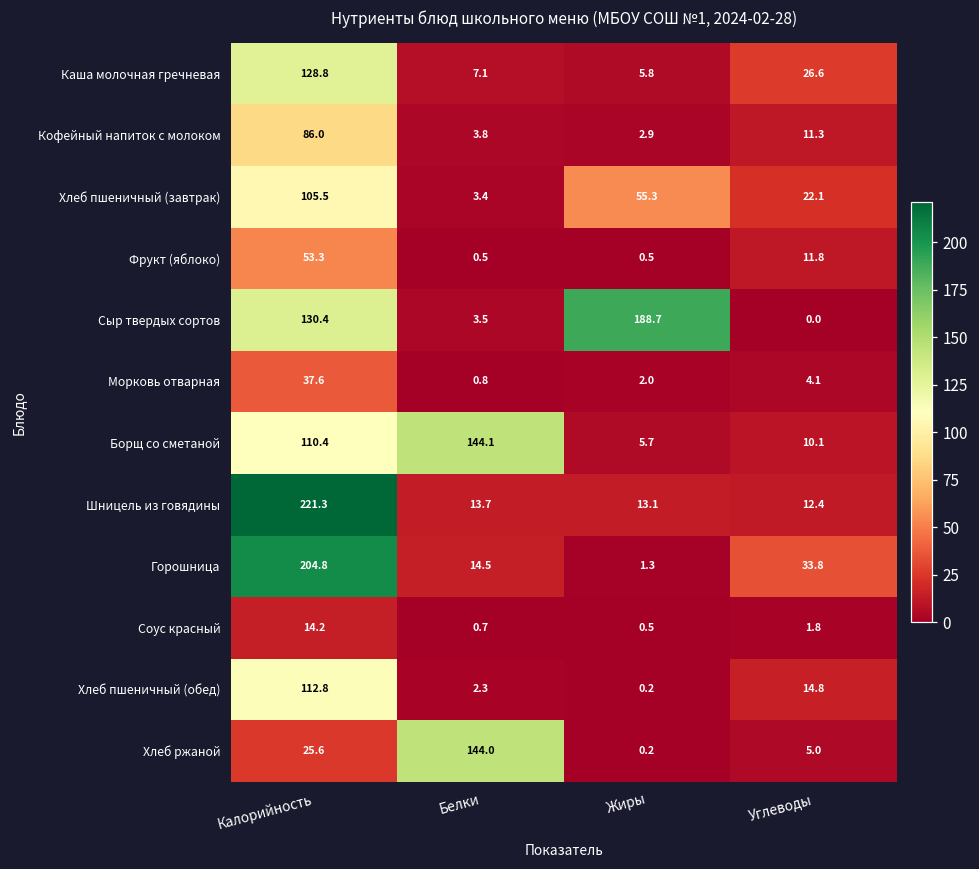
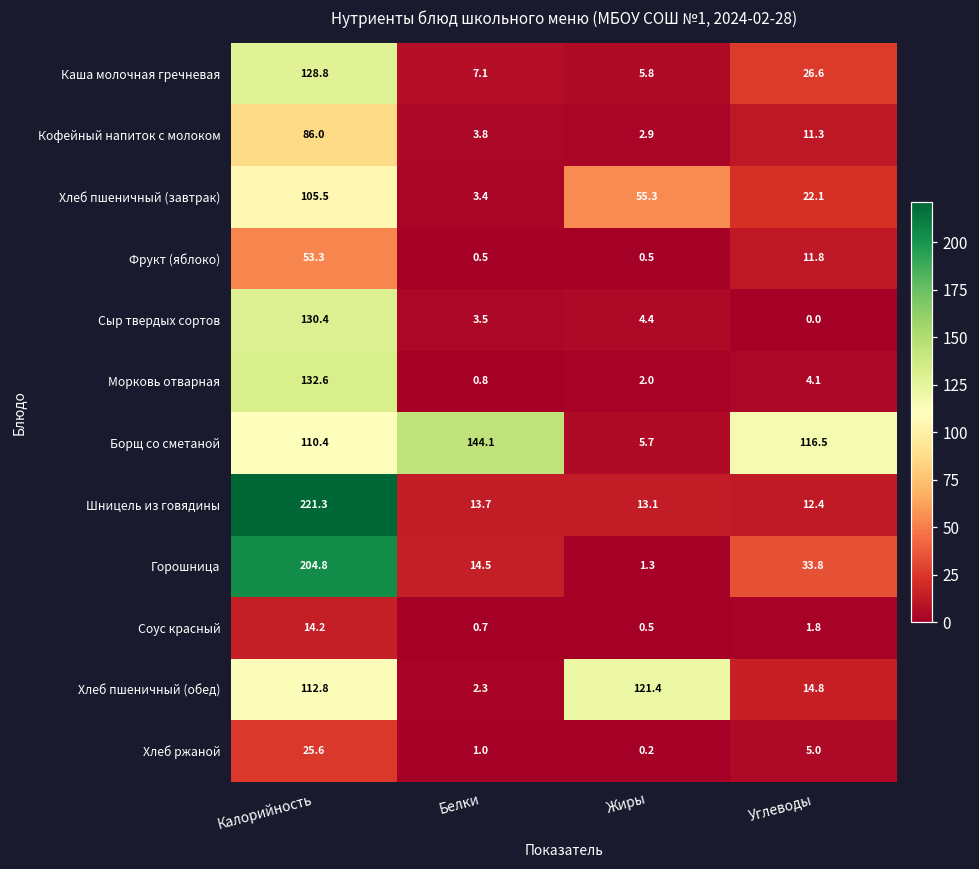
  {
    "Каша молочная гречневая": {
      "Калорийность": 128.8,
      "Белки": 7.1,
      "Жиры": 5.8,
      "Углеводы": 26.6
    },
    "Кофейный напиток с молоком": {
      "Калорийность": 86.0,
      "Белки": 3.8,
      "Жиры": 2.9,
      "Углеводы": 11.3
    },
    "Хлеб пшеничный (завтрак)": {
      "Калорийность": 105.5,
      "Белки": 3.4,
      "Жиры": 55.3,
      "Углеводы": 22.1
    },
    "Фрукт (яблоко)": {
      "Калорийность": 53.3,
      "Белки": 0.5,
      "Жиры": 0.5,
      "Углеводы": 11.8
    },
    "Сыр твердых сортов": {
      "Калорийность": 130.4,
      "Белки": 3.5,
-     "Жиры": 188.7,
+     "Жиры": 4.4,
      "Углеводы": 0.0
    },
    "Морковь отварная": {
-     "Калорийность": 37.6,
+     "Калорийность": 132.6,
      "Белки": 0.8,
      "Жиры": 2.0,
      "Углеводы": 4.1
    },
    "Борщ со сметаной": {
      "Калорийность": 110.4,
      "Белки": 144.1,
      "Жиры": 5.7,
-     "Углеводы": 10.1
+     "Углеводы": 116.5
    },
    "Шницель из говядины": {
      "Калорийность": 221.3,
      "Белки": 13.7,
      "Жиры": 13.1,
      "Углеводы": 12.4
    },
    "Горошница": {
      "Калорийность": 204.8,
      "Белки": 14.5,
      "Жиры": 1.3,
      "Углеводы": 33.8
    },
    "Соус красный": {
      "Калорийность": 14.2,
      "Белки": 0.7,
      "Жиры": 0.5,
      "Углеводы": 1.8
    },
    "Хлеб пшеничный (обед)": {
      "Калорийность": 112.8,
      "Белки": 2.3,
-     "Жиры": 0.2,
+     "Жиры": 121.4,
      "Углеводы": 14.8
    },
    "Хлеб ржаной": {
      "Калорийность": 25.6,
-     "Белки": 144.0,
+     "Белки": 1.0,
      "Жиры": 0.2,
      "Углеводы": 5.0
    }
  }
